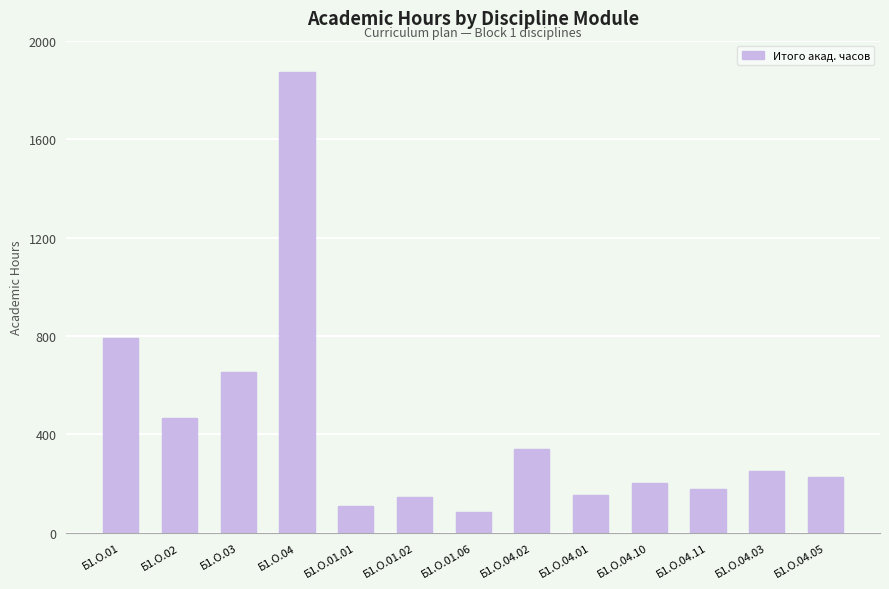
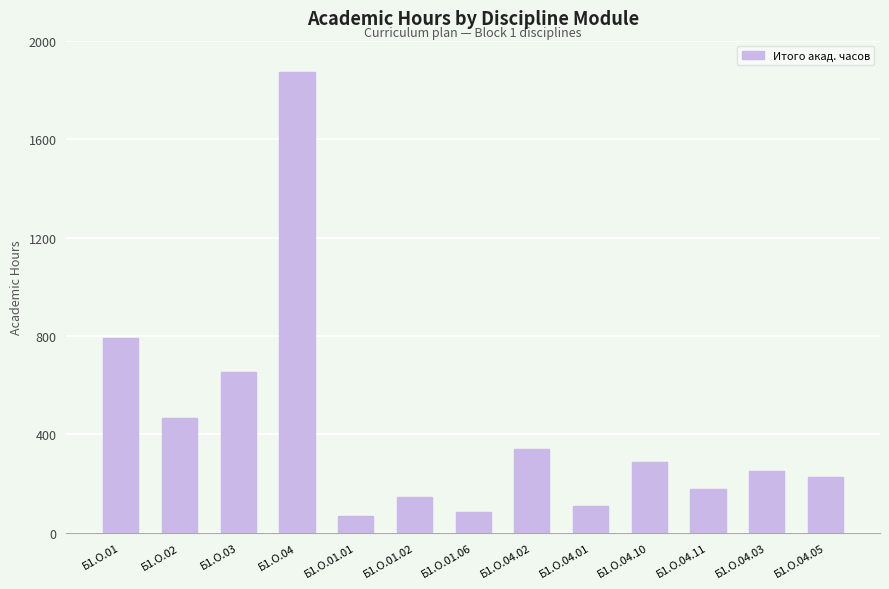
  {
    "Б1.О.01": 790,
    "Б1.О.02": 470,
    "Б1.О.03": 650,
    "Б1.О.04": 1870,
-   "Б1.О.01.01": 110,
+   "Б1.О.01.01": 70,
    "Б1.О.01.02": 140,
    "Б1.О.01.06": 90,
    "Б1.О.04.02": 340,
-   "Б1.О.04.01": 160,
-   "Б1.О.04.10": 200,
+   "Б1.О.04.01": 110,
+   "Б1.О.04.10": 290,
    "Б1.О.04.11": 180,
    "Б1.О.04.03": 250,
    "Б1.О.04.05": 230
  }
